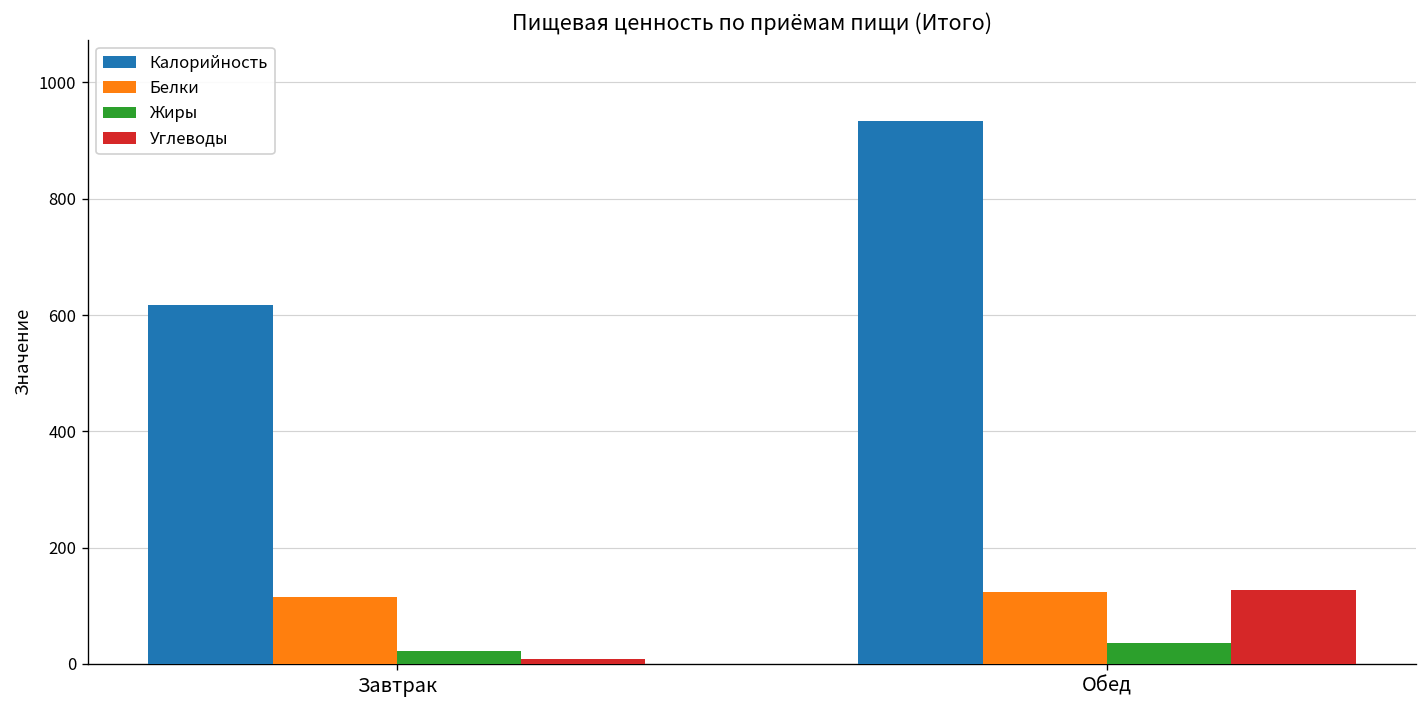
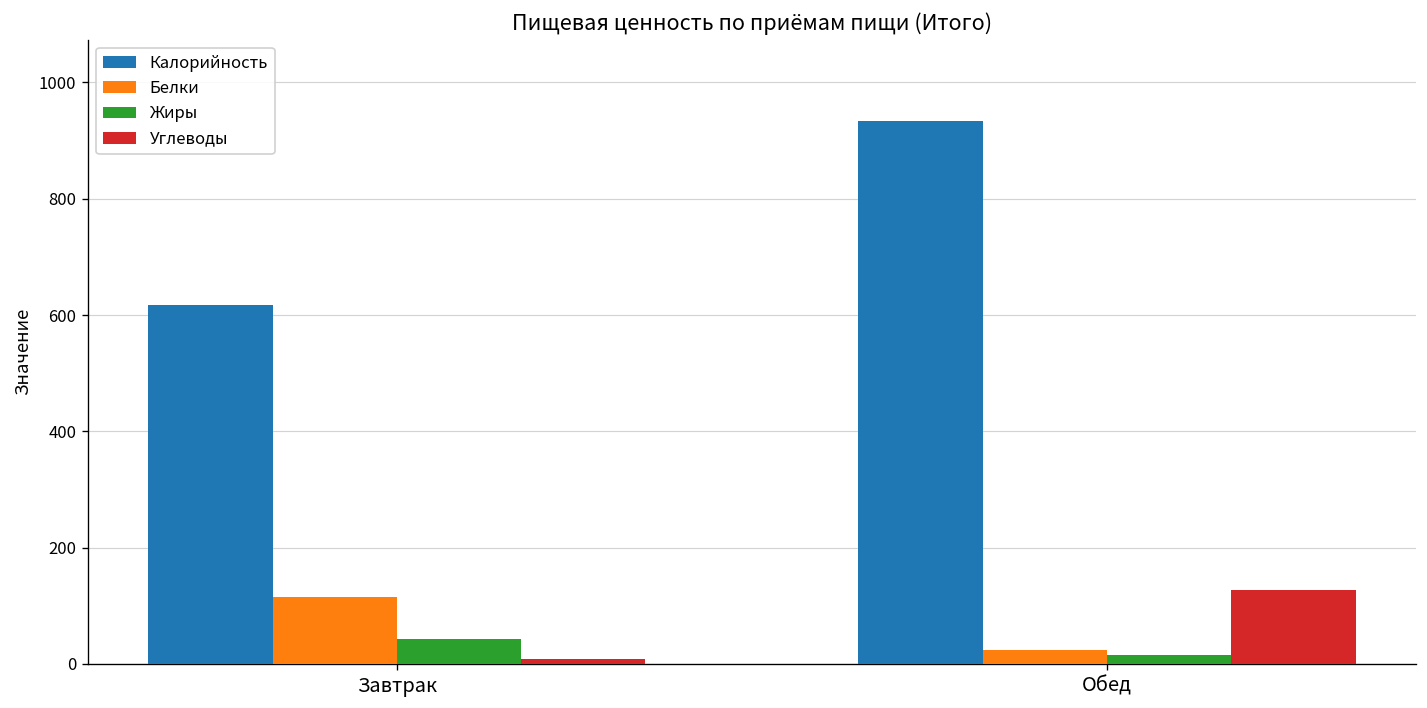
  {
    "Калорийность": {
      "Завтрак": 620,
      "Обед": 930
    },
    "Белки": {
      "Завтрак": 120,
-     "Обед": 120
+     "Обед": 20
    },
    "Жиры": {
-     "Завтрак": 20,
-     "Обед": 40
+     "Завтрак": 40,
+     "Обед": 10
    },
    "Углеводы": {
      "Завтрак": 10,
      "Обед": 130
    }
  }
